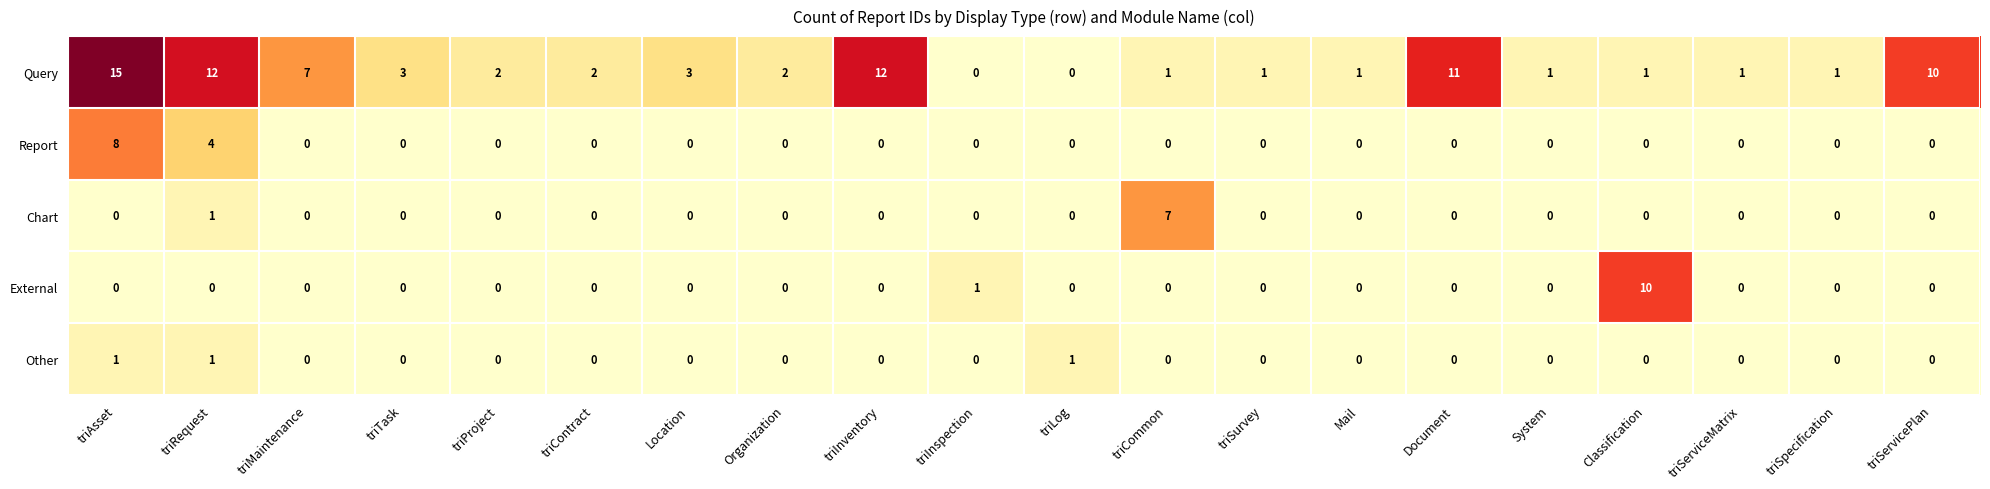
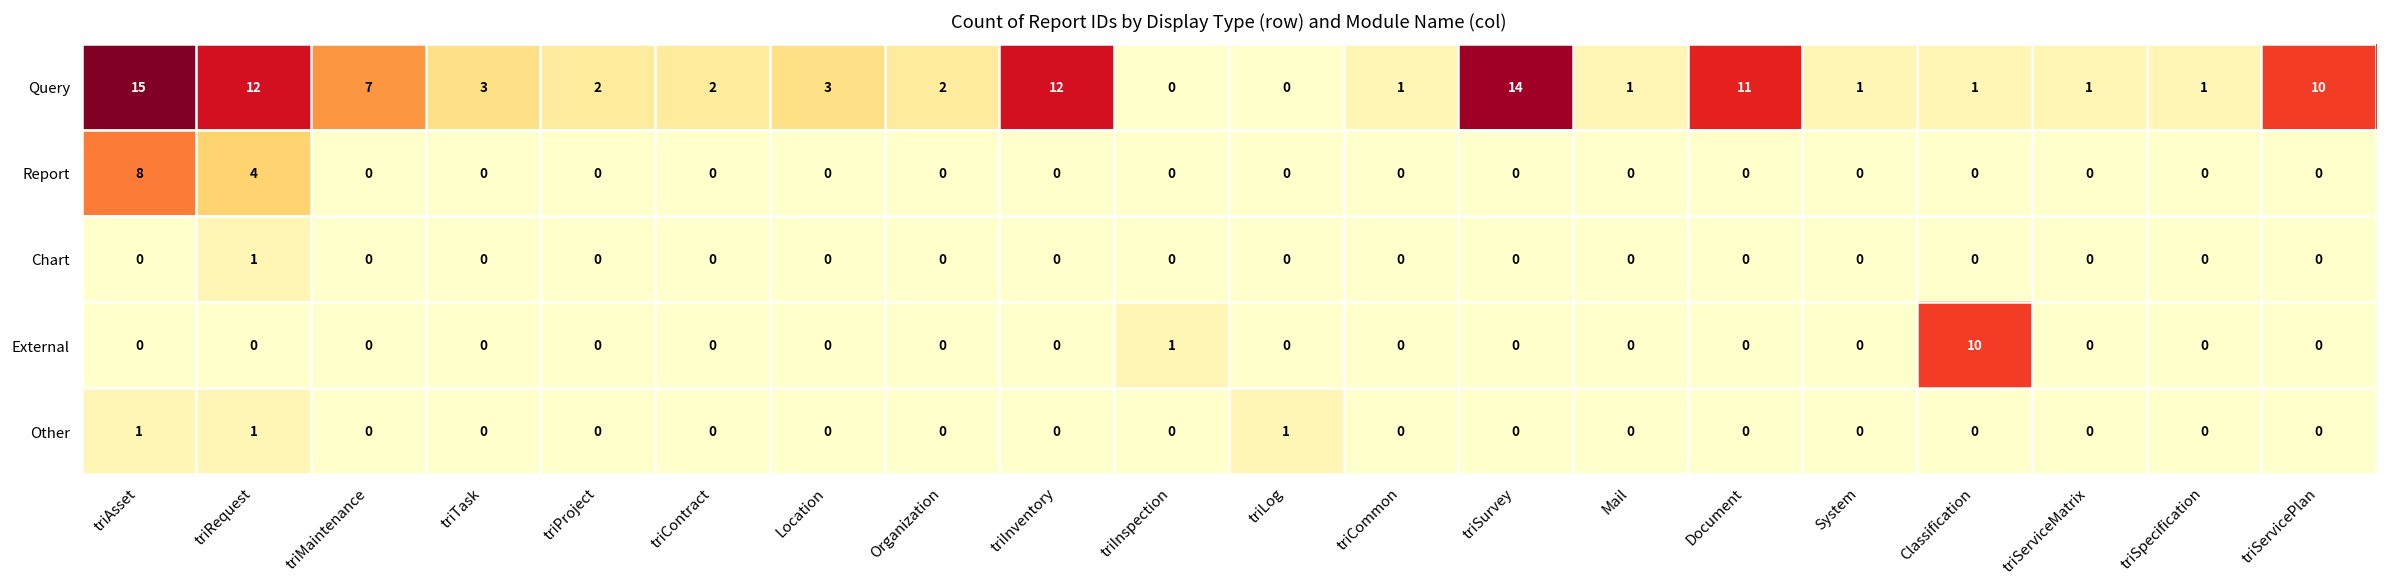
  {
    "Query": {
      "triAsset": 15,
      "triRequest": 12,
      "triMaintenance": 7,
      "triTask": 3,
      "triProject": 2,
      "triContract": 2,
      "Location": 3,
      "Organization": 2,
      "triInventory": 12,
      "triInspection": 0,
      "triLog": 0,
      "triCommon": 1,
-     "triSurvey": 1,
+     "triSurvey": 14,
      "Mail": 1,
      "Document": 11,
      "System": 1,
      "Classification": 1,
      "triServiceMatrix": 1,
      "triSpecification": 1,
      "triServicePlan": 10
    },
    "Report": {
      "triAsset": 8,
      "triRequest": 4,
      "triMaintenance": 0,
      "triTask": 0,
      "triProject": 0,
      "triContract": 0,
      "Location": 0,
      "Organization": 0,
      "triInventory": 0,
      "triInspection": 0,
      "triLog": 0,
      "triCommon": 0,
      "triSurvey": 0,
      "Mail": 0,
      "Document": 0,
      "System": 0,
      "Classification": 0,
      "triServiceMatrix": 0,
      "triSpecification": 0,
      "triServicePlan": 0
    },
    "Chart": {
      "triAsset": 0,
      "triRequest": 1,
      "triMaintenance": 0,
      "triTask": 0,
      "triProject": 0,
      "triContract": 0,
      "Location": 0,
      "Organization": 0,
      "triInventory": 0,
      "triInspection": 0,
      "triLog": 0,
-     "triCommon": 7,
+     "triCommon": 0,
      "triSurvey": 0,
      "Mail": 0,
      "Document": 0,
      "System": 0,
      "Classification": 0,
      "triServiceMatrix": 0,
      "triSpecification": 0,
      "triServicePlan": 0
    },
    "External": {
      "triAsset": 0,
      "triRequest": 0,
      "triMaintenance": 0,
      "triTask": 0,
      "triProject": 0,
      "triContract": 0,
      "Location": 0,
      "Organization": 0,
      "triInventory": 0,
      "triInspection": 1,
      "triLog": 0,
      "triCommon": 0,
      "triSurvey": 0,
      "Mail": 0,
      "Document": 0,
      "System": 0,
      "Classification": 10,
      "triServiceMatrix": 0,
      "triSpecification": 0,
      "triServicePlan": 0
    },
    "Other": {
      "triAsset": 1,
      "triRequest": 1,
      "triMaintenance": 0,
      "triTask": 0,
      "triProject": 0,
      "triContract": 0,
      "Location": 0,
      "Organization": 0,
      "triInventory": 0,
      "triInspection": 0,
      "triLog": 1,
      "triCommon": 0,
      "triSurvey": 0,
      "Mail": 0,
      "Document": 0,
      "System": 0,
      "Classification": 0,
      "triServiceMatrix": 0,
      "triSpecification": 0,
      "triServicePlan": 0
    }
  }
